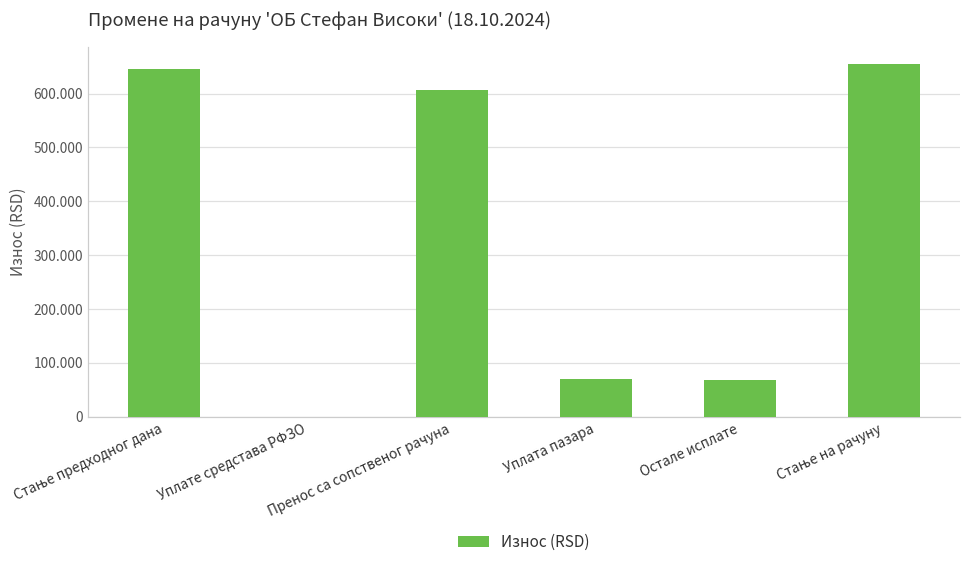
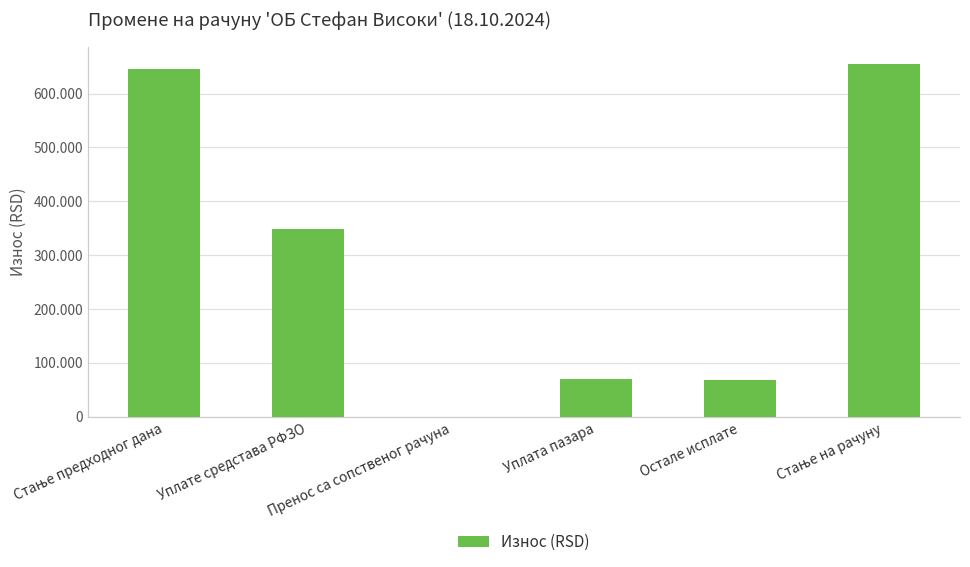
  {
    "Стање предходног дана": 650,
-   "Уплате средстава РФЗО": 0,
-   "Пренос са сопственог рачуна": 610,
+   "Уплате средстава РФЗО": 350,
+   "Пренос са сопственог рачуна": 0,
    "Уплата пазара": 70,
    "Остале исплате": 70,
    "Стање на рачуну": 650
  }
